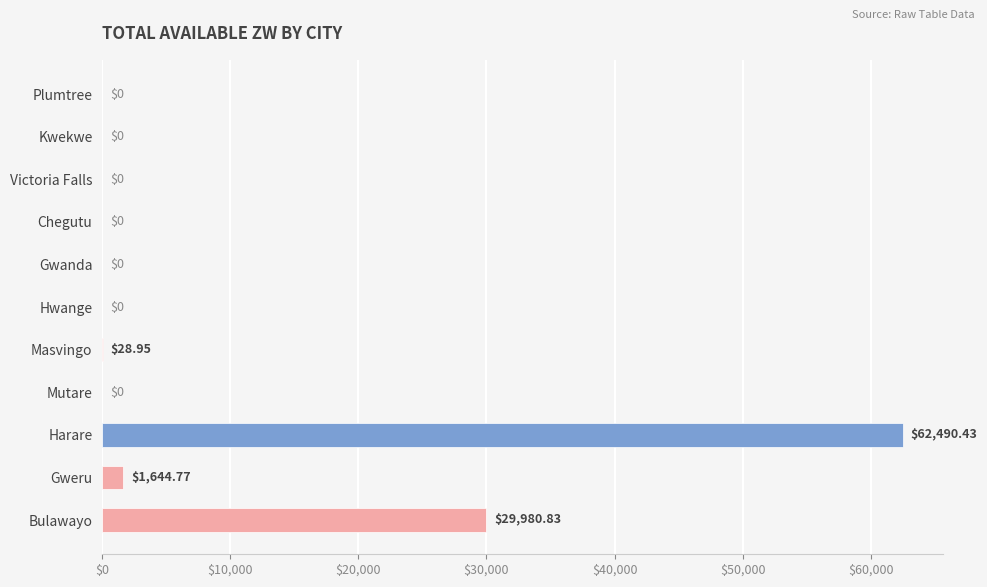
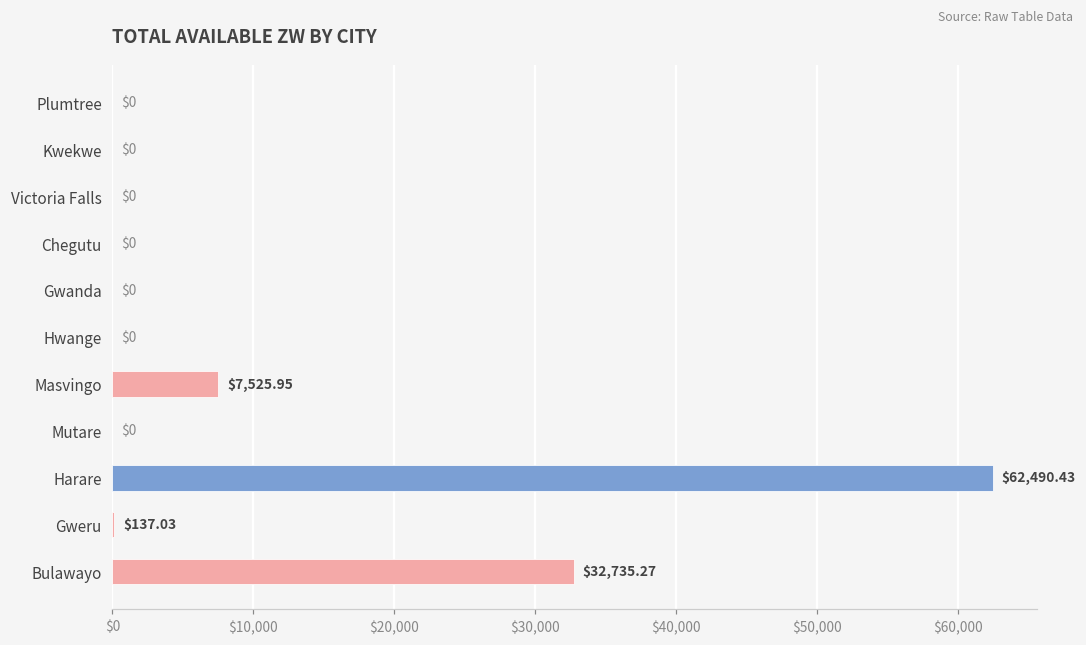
  {
    "Plumtree": "$0",
    "Kwekwe": "$0",
    "Victoria Falls": "$0",
    "Chegutu": "$0",
    "Gwanda": "$0",
    "Hwange": "$0",
-   "Masvingo": "$28.95",
+   "Masvingo": "$7,525.95",
    "Mutare": "$0",
    "Harare": "$62,490.43",
-   "Gweru": "$1,644.77",
-   "Bulawayo": "$29,980.83"
+   "Gweru": "$137.03",
+   "Bulawayo": "$32,735.27"
  }
